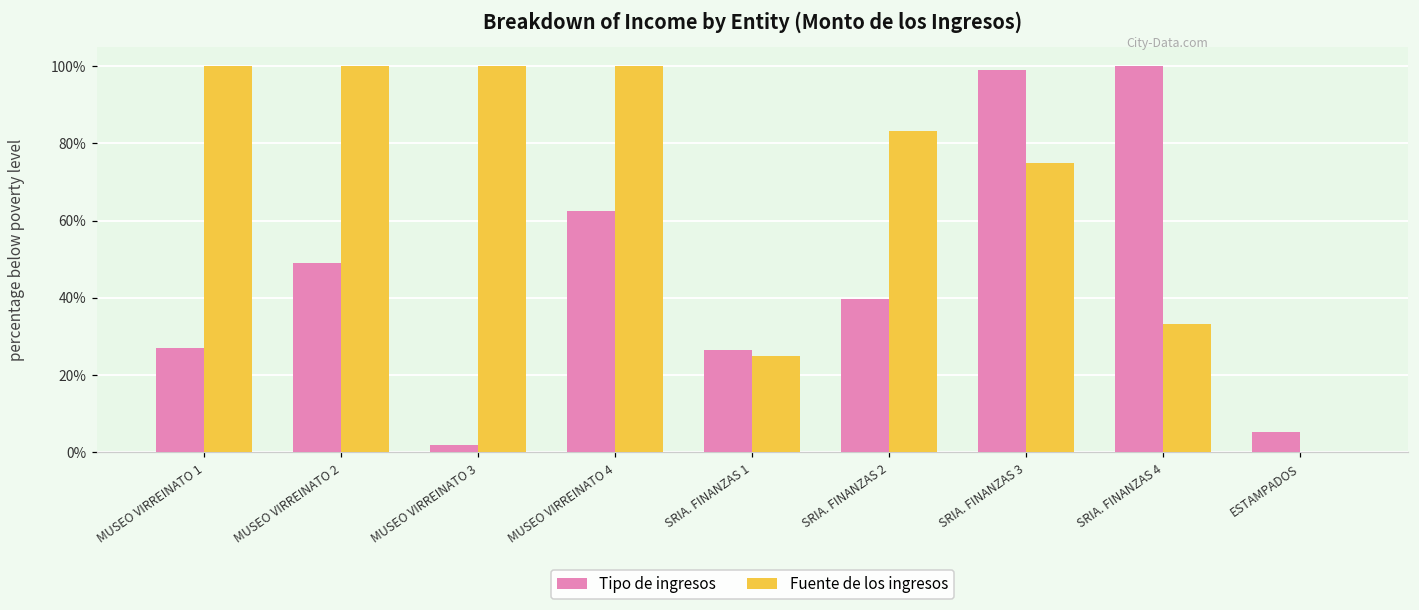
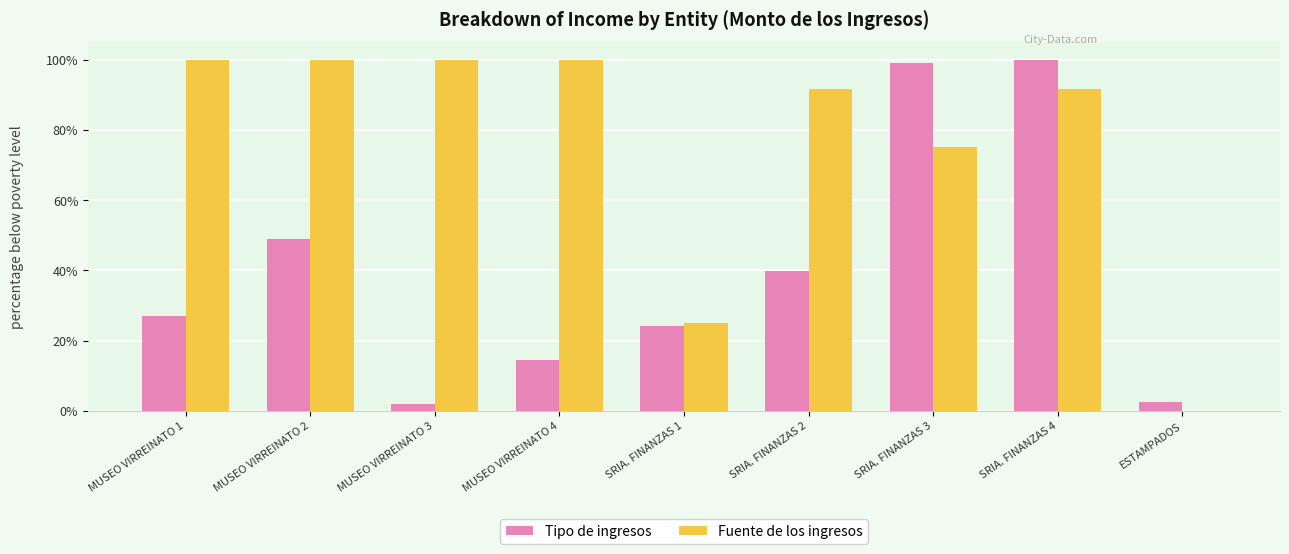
  {
    "Tipo de ingresos": {
      "MUSEO VIRREINATO 1": "27%",
      "MUSEO VIRREINATO 2": "49%",
      "MUSEO VIRREINATO 3": "2%",
-     "MUSEO VIRREINATO 4": "63%",
-     "SRIA. FINANZAS 1": "26%",
+     "MUSEO VIRREINATO 4": "14%",
+     "SRIA. FINANZAS 1": "24%",
      "SRIA. FINANZAS 2": "40%",
      "SRIA. FINANZAS 3": "99%",
      "SRIA. FINANZAS 4": "100%",
-     "ESTAMPADOS": "5%"
+     "ESTAMPADOS": "3%"
    },
    "Fuente de los ingresos": {
      "MUSEO VIRREINATO 1": "100%",
      "MUSEO VIRREINATO 2": "100%",
      "MUSEO VIRREINATO 3": "100%",
      "MUSEO VIRREINATO 4": "100%",
      "SRIA. FINANZAS 1": "25%",
-     "SRIA. FINANZAS 2": "83%",
+     "SRIA. FINANZAS 2": "92%",
      "SRIA. FINANZAS 3": "75%",
-     "SRIA. FINANZAS 4": "33%",
+     "SRIA. FINANZAS 4": "92%",
      "ESTAMPADOS": "0%"
    }
  }
